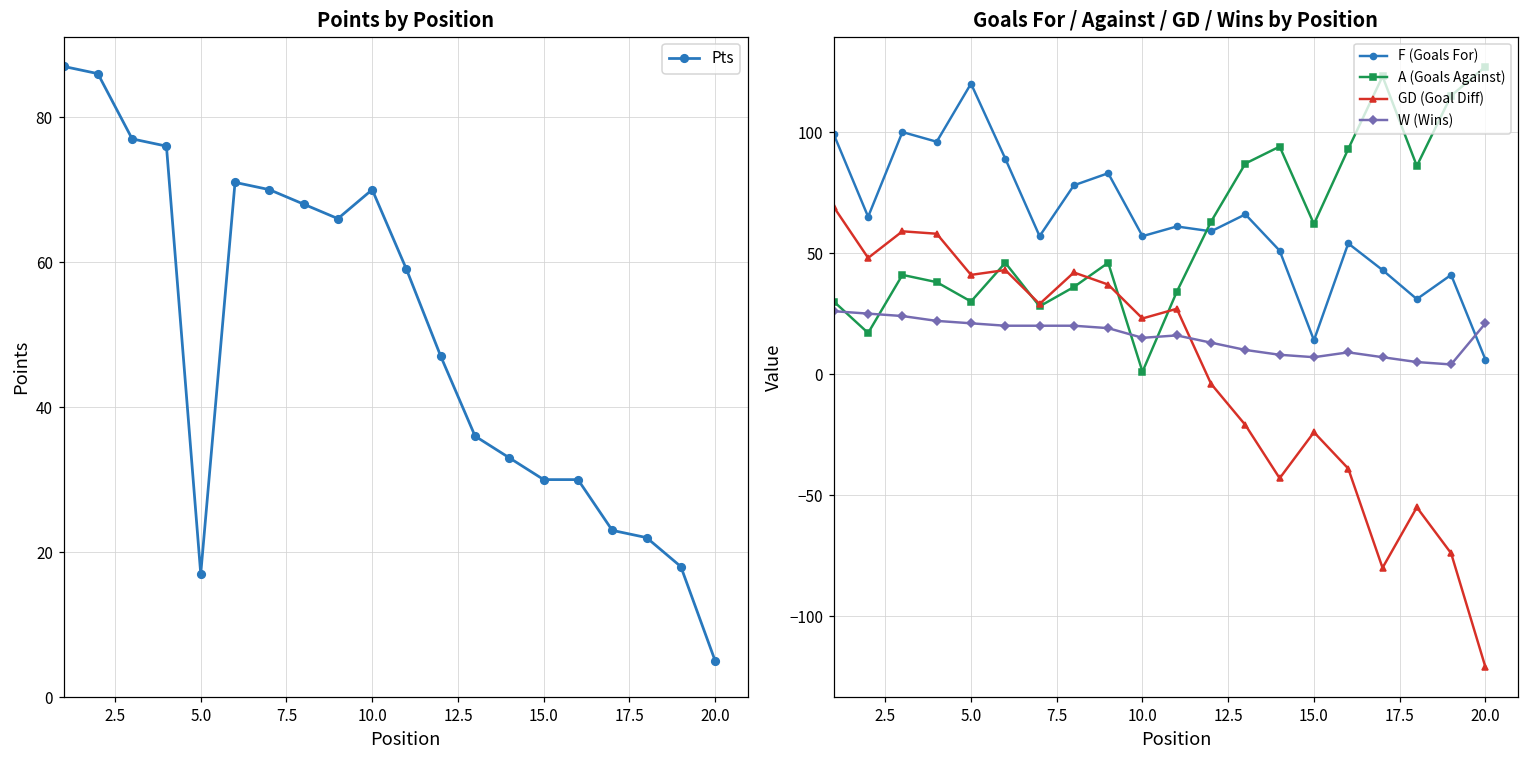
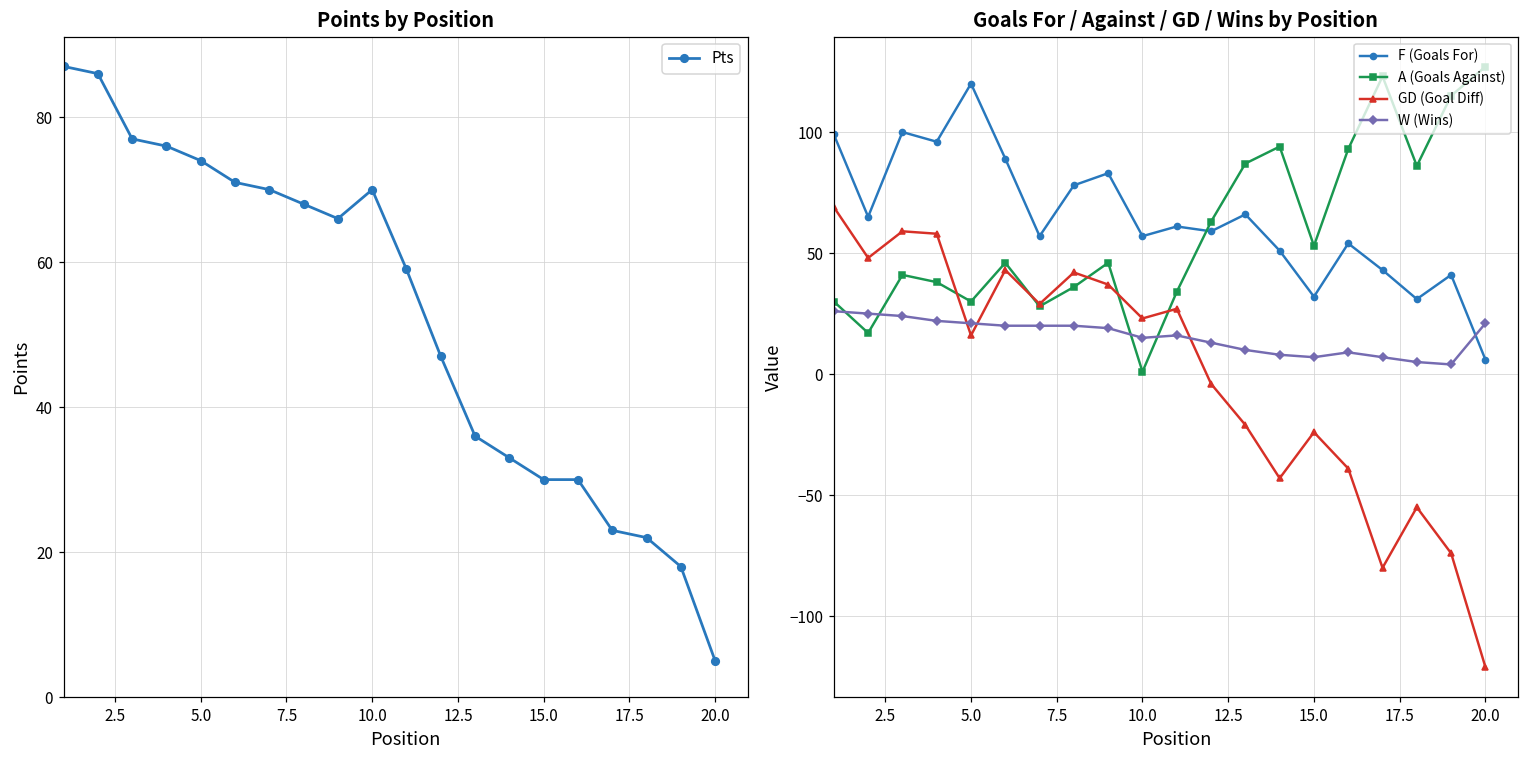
  {
    "Points by Position": {
-     "5.0": 17,
+     "5.0": 74,
      "10.0": 70,
      "15.0": 30,
      "20.0": 5
    },
    "Goals For / Against / GD / Wins by Position": {
      "F (Goals For)": {
        "5.0": 120,
        "10.0": 57,
-       "15.0": 14,
+       "15.0": 32,
        "20.0": 6
      },
      "A (Goals Against)": {
        "5.0": 30,
        "10.0": 1,
-       "15.0": 62
+       "15.0": 53
      },
      "GD (Goal Diff)": {
-       "5.0": 41,
+       "5.0": 16,
        "10.0": 23,
        "15.0": -24,
        "20.0": -121
      },
      "W (Wins)": {
        "5.0": 21,
        "10.0": 15,
        "15.0": 7,
        "20.0": 21
      }
    }
  }
